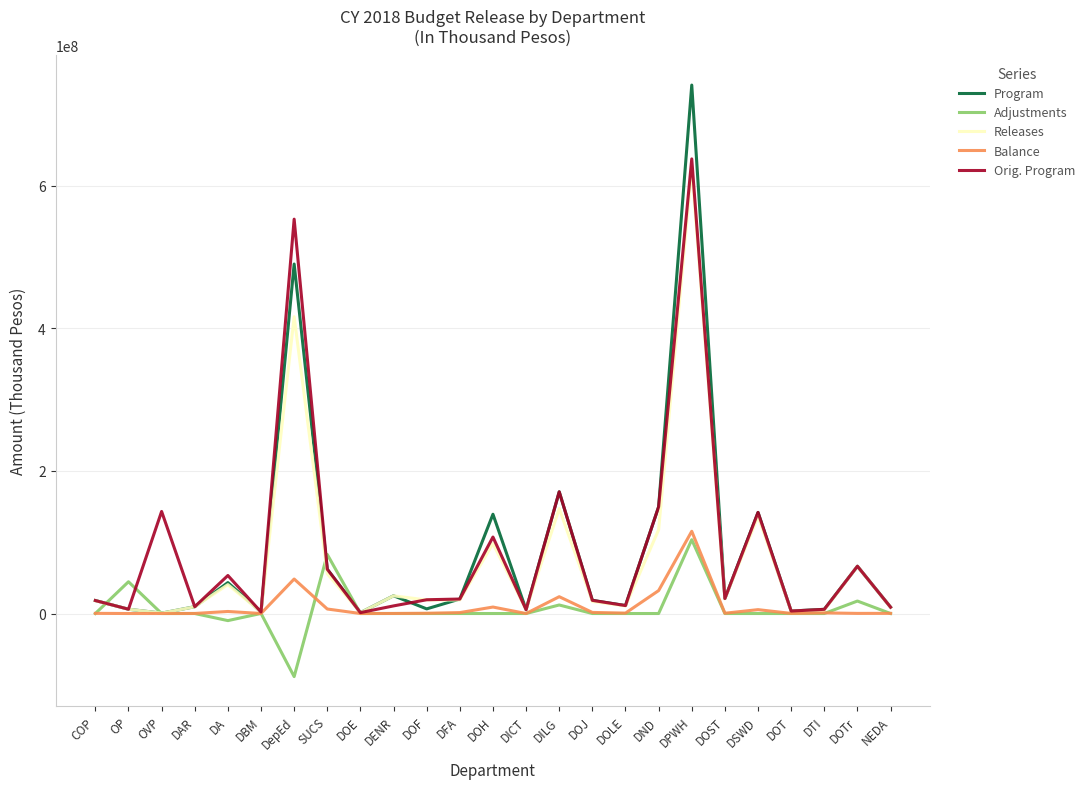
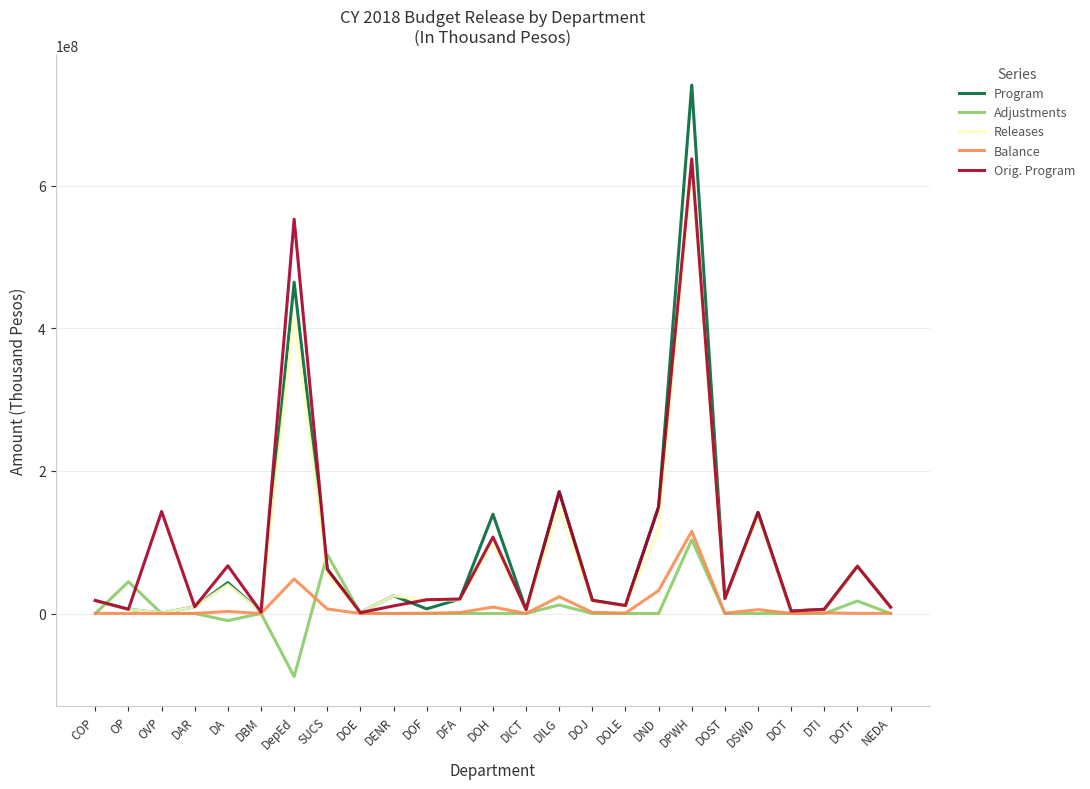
  {
    "Program": {
-     "DepEd": 490000000,
+     "DepEd": 460000000,
      "DOF": 10000000,
      "DOH": 140000000,
      "DPWH": 740000000
    },
    "Adjustments": {
      "OP": 40000000,
      "DA": -10000000,
      "DepEd": -90000000,
      "SUCS": 80000000,
      "DOH": 0,
      "DILG": 10000000,
      "DND": 0,
      "DPWH": 100000000,
      "DSWD": 0,
      "DOTr": 20000000
    },
    "Releases": {
      "DepEd": 420000000,
      "SUCS": 60000000,
      "DOH": 100000000,
      "DILG": 150000000,
      "DND": 120000000,
      "DPWH": 630000000,
      "DSWD": 140000000
    },
    "Balance": {
      "OP": 0,
      "DA": 0,
      "DepEd": 50000000,
      "SUCS": 10000000,
      "DOH": 10000000,
      "DILG": 20000000,
      "DND": 30000000,
      "DPWH": 120000000,
      "DSWD": 10000000,
      "DOTr": 0
    },
    "Orig. Program": {
      "OVP": 140000000,
-     "DA": 50000000,
+     "DA": 70000000,
      "DepEd": 550000000,
      "DENR": 10000000,
      "DOH": 110000000,
      "DPWH": 640000000
    }
  }
